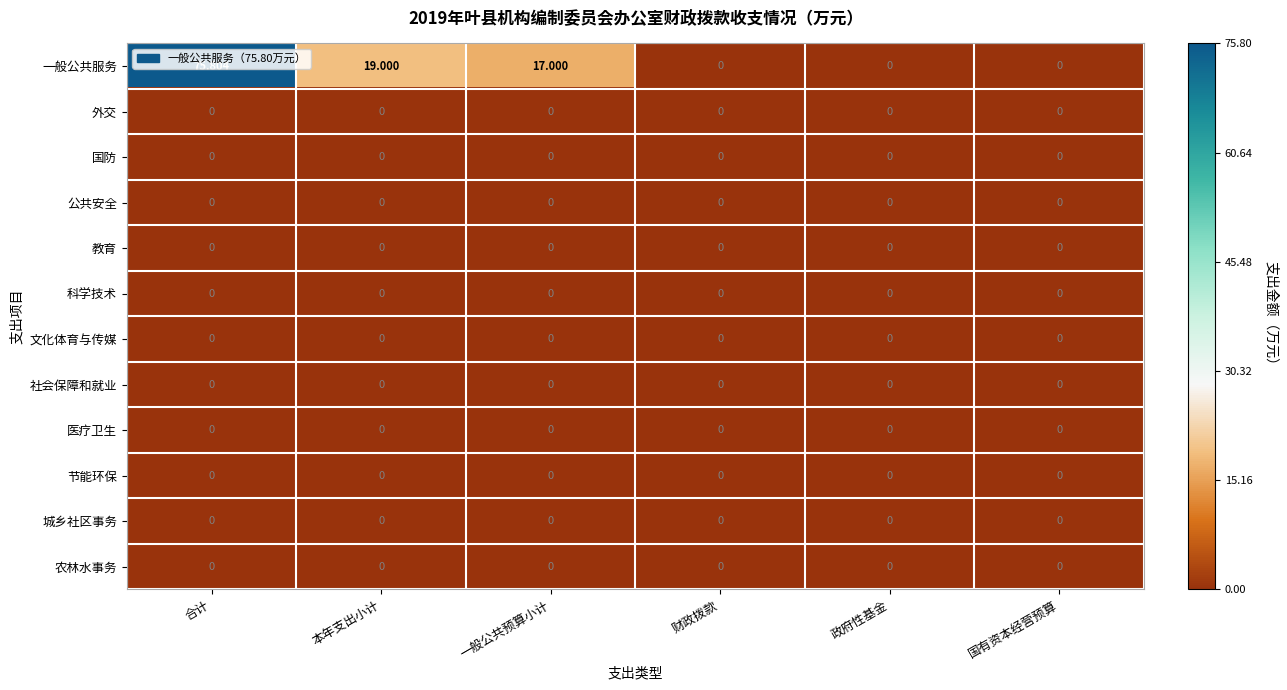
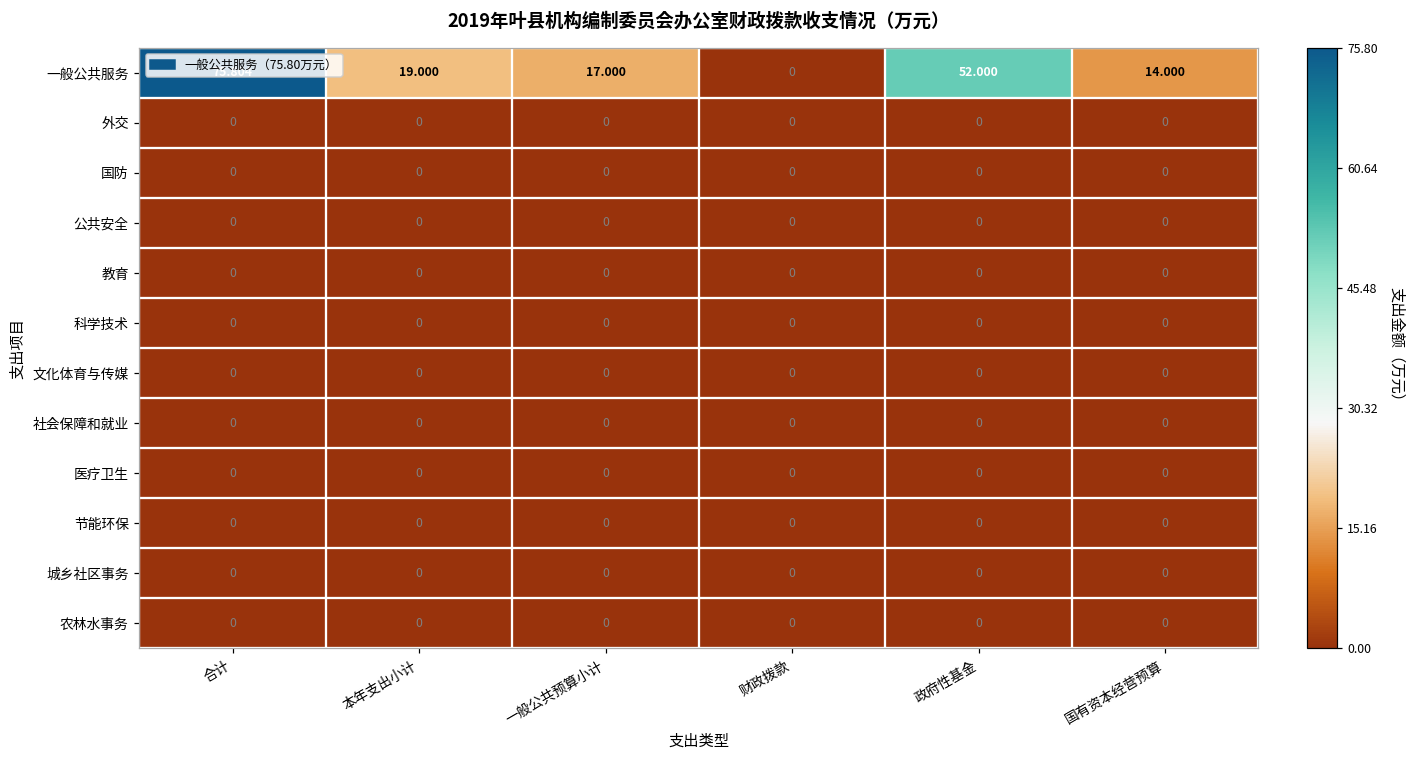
  {
    "一般公共服务": {
      "本年支出小计": 19.000,
      "一般公共预算小计": 17.000,
      "财政拨款": 0,
-     "政府性基金": 0,
-     "国有资本经营预算": 0
+     "政府性基金": 52.000,
+     "国有资本经营预算": 14.000
    },
    "外交": {
      "合计": 0,
      "本年支出小计": 0,
      "一般公共预算小计": 0,
      "财政拨款": 0,
      "政府性基金": 0,
      "国有资本经营预算": 0
    },
    "国防": {
      "合计": 0,
      "本年支出小计": 0,
      "一般公共预算小计": 0,
      "财政拨款": 0,
      "政府性基金": 0,
      "国有资本经营预算": 0
    },
    "公共安全": {
      "合计": 0,
      "本年支出小计": 0,
      "一般公共预算小计": 0,
      "财政拨款": 0,
      "政府性基金": 0,
      "国有资本经营预算": 0
    },
    "教育": {
      "合计": 0,
      "本年支出小计": 0,
      "一般公共预算小计": 0,
      "财政拨款": 0,
      "政府性基金": 0,
      "国有资本经营预算": 0
    },
    "科学技术": {
      "合计": 0,
      "本年支出小计": 0,
      "一般公共预算小计": 0,
      "财政拨款": 0,
      "政府性基金": 0,
      "国有资本经营预算": 0
    },
    "文化体育与传媒": {
      "合计": 0,
      "本年支出小计": 0,
      "一般公共预算小计": 0,
      "财政拨款": 0,
      "政府性基金": 0,
      "国有资本经营预算": 0
    },
    "社会保障和就业": {
      "合计": 0,
      "本年支出小计": 0,
      "一般公共预算小计": 0,
      "财政拨款": 0,
      "政府性基金": 0,
      "国有资本经营预算": 0
    },
    "医疗卫生": {
      "合计": 0,
      "本年支出小计": 0,
      "一般公共预算小计": 0,
      "财政拨款": 0,
      "政府性基金": 0,
      "国有资本经营预算": 0
    },
    "节能环保": {
      "合计": 0,
      "本年支出小计": 0,
      "一般公共预算小计": 0,
      "财政拨款": 0,
      "政府性基金": 0,
      "国有资本经营预算": 0
    },
    "城乡社区事务": {
      "合计": 0,
      "本年支出小计": 0,
      "一般公共预算小计": 0,
      "财政拨款": 0,
      "政府性基金": 0,
      "国有资本经营预算": 0
    },
    "农林水事务": {
      "合计": 0,
      "本年支出小计": 0,
      "一般公共预算小计": 0,
      "财政拨款": 0,
      "政府性基金": 0,
      "国有资本经营预算": 0
    }
  }
